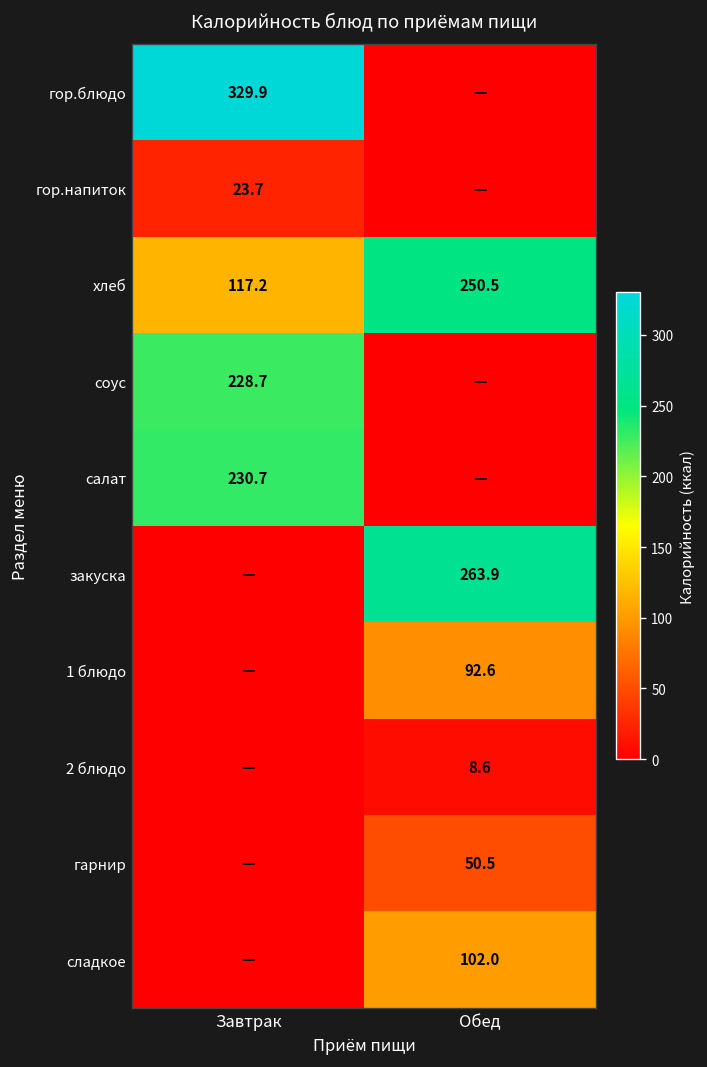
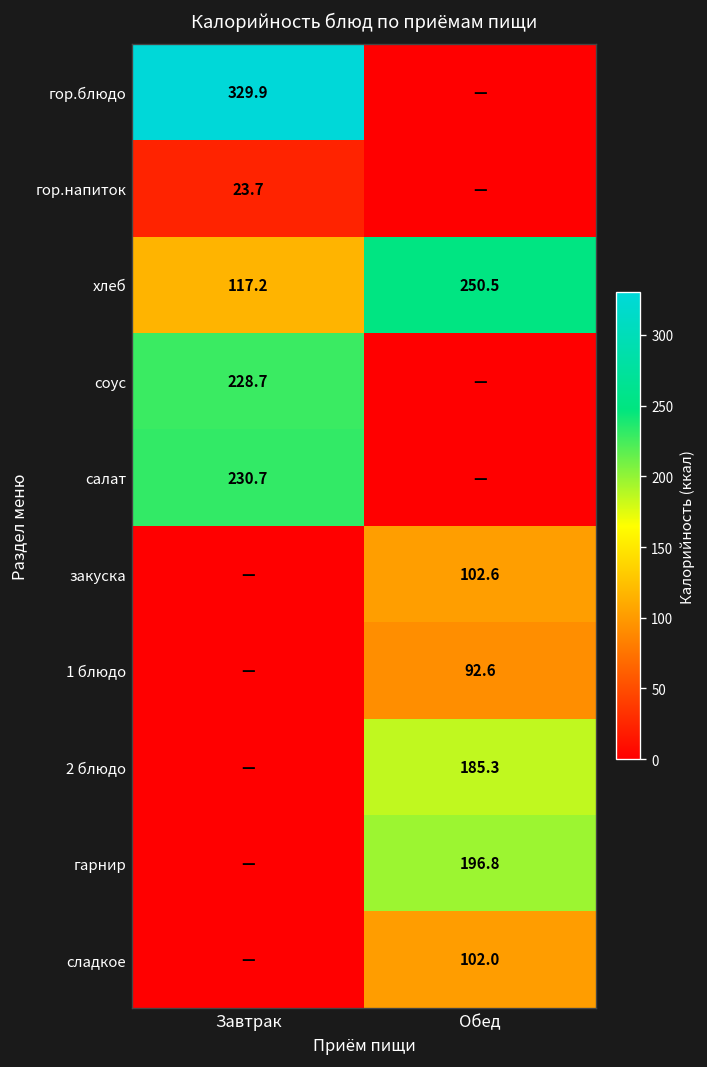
  {
    "гор.блюдо": {
      "Завтрак": 329.9
    },
    "гор.напиток": {
      "Завтрак": 23.7
    },
    "хлеб": {
      "Завтрак": 117.2,
      "Обед": 250.5
    },
    "соус": {
      "Завтрак": 228.7
    },
    "салат": {
      "Завтрак": 230.7
    },
    "закуска": {
-     "Обед": 263.9
+     "Обед": 102.6
    },
    "1 блюдо": {
      "Обед": 92.6
    },
    "2 блюдо": {
-     "Обед": 8.6
+     "Обед": 185.3
    },
    "гарнир": {
-     "Обед": 50.5
+     "Обед": 196.8
    },
    "сладкое": {
      "Обед": 102.0
    }
  }
